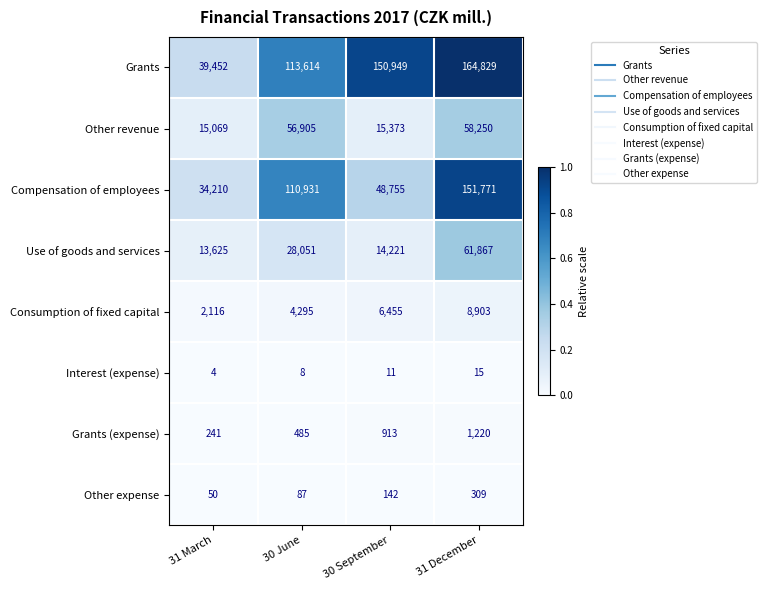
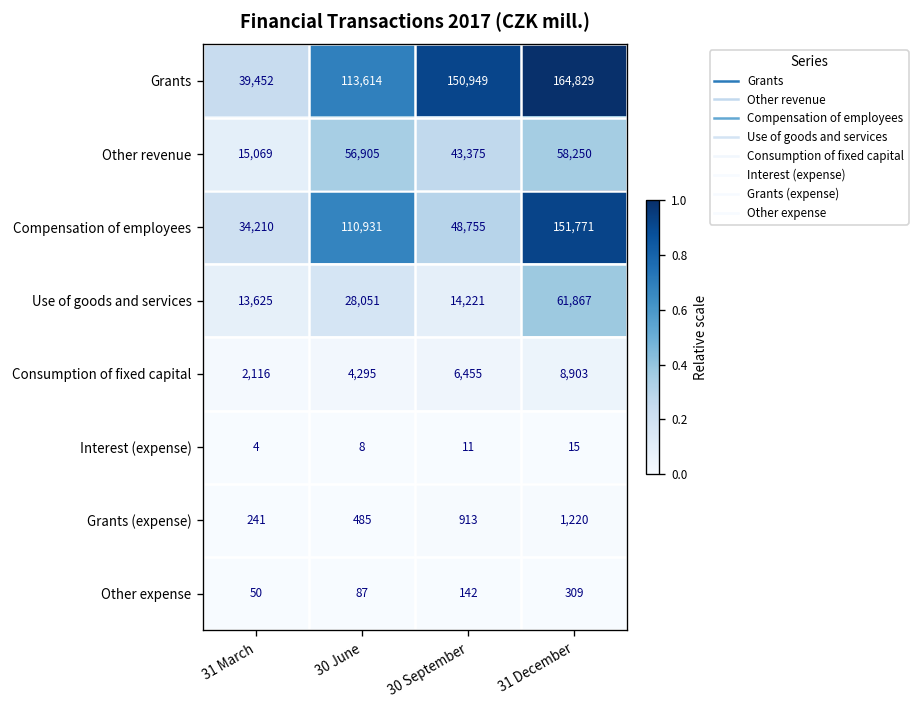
  {
    "Grants": {
      "31 March": "39,452",
      "30 June": "113,614",
      "30 September": "150,949",
      "31 December": "164,829"
    },
    "Other revenue": {
      "31 March": "15,069",
      "30 June": "56,905",
-     "30 September": "15,373",
+     "30 September": "43,375",
      "31 December": "58,250"
    },
    "Compensation of employees": {
      "31 March": "34,210",
      "30 June": "110,931",
      "30 September": "48,755",
      "31 December": "151,771"
    },
    "Use of goods and services": {
      "31 March": "13,625",
      "30 June": "28,051",
      "30 September": "14,221",
      "31 December": "61,867"
    },
    "Consumption of fixed capital": {
      "31 March": "2,116",
      "30 June": "4,295",
      "30 September": "6,455",
      "31 December": "8,903"
    },
    "Interest (expense)": {
      "31 March": "4",
      "30 June": "8",
      "30 September": "11",
      "31 December": "15"
    },
    "Grants (expense)": {
      "31 March": "241",
      "30 June": "485",
      "30 September": "913",
      "31 December": "1,220"
    },
    "Other expense": {
      "31 March": "50",
      "30 June": "87",
      "30 September": "142",
      "31 December": "309"
    }
  }
